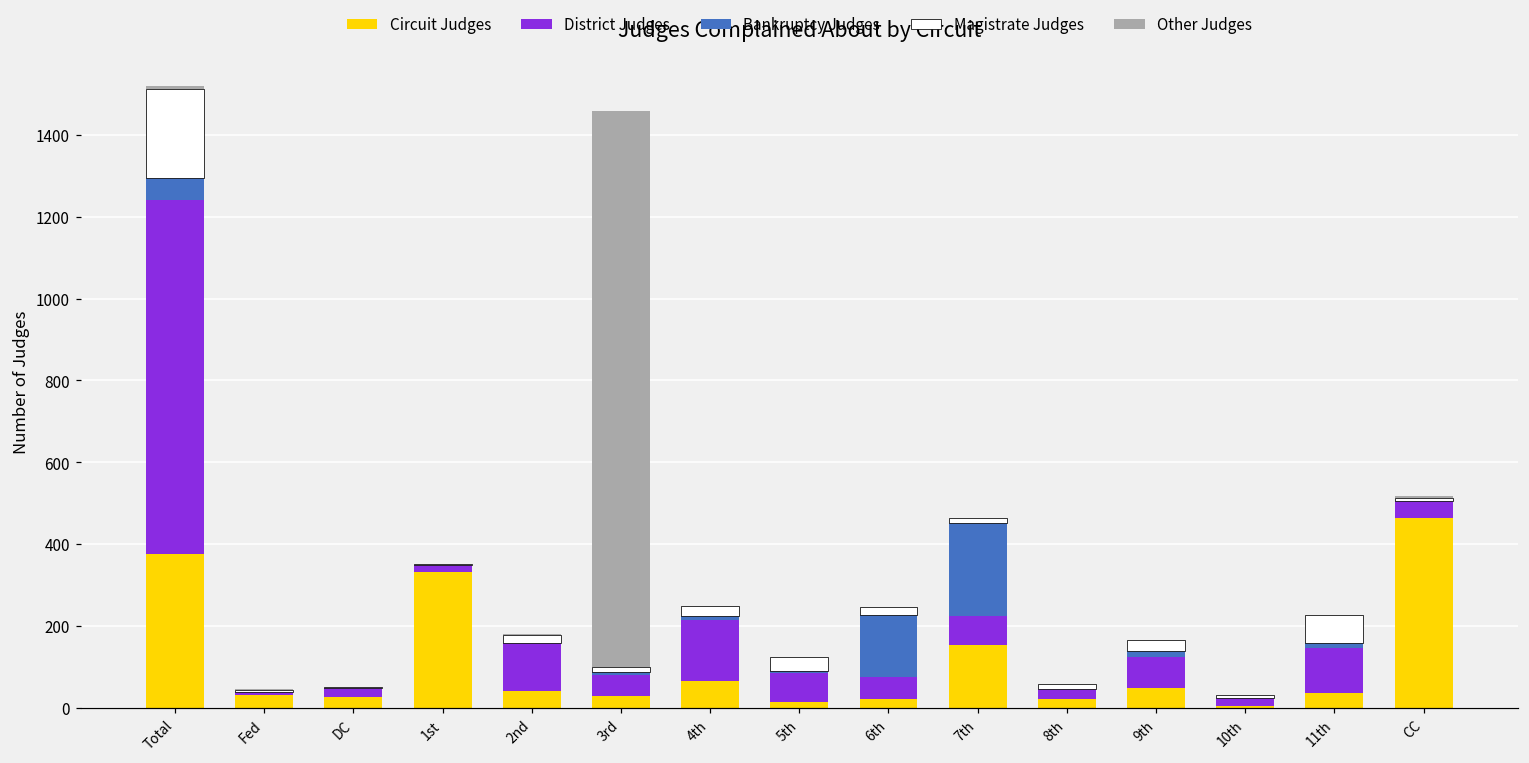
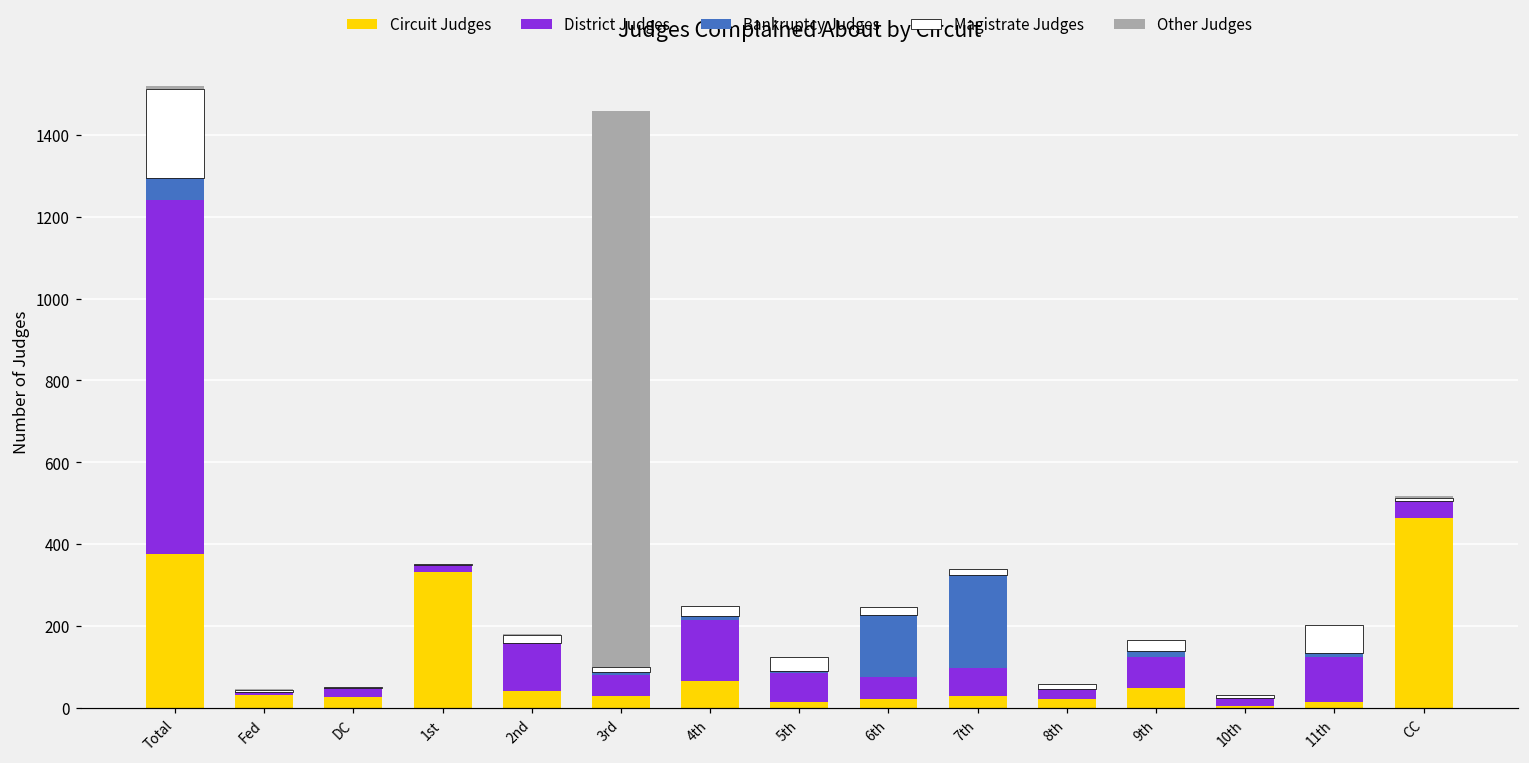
  {
    "Circuit Judges": {
      "Total": 380,
      "Fed": 30,
      "DC": 30,
      "1st": 330,
      "2nd": 40,
      "3rd": 30,
      "4th": 70,
      "5th": 10,
      "6th": 20,
-     "7th": 150,
+     "7th": 30,
      "8th": 20,
      "9th": 50,
-     "11th": 40,
+     "11th": 10,
      "CC": 460
    },
    "District Judges": {
      "Total": 870,
      "Fed": 10,
      "DC": 20,
      "1st": 20,
      "2nd": 120,
      "3rd": 50,
      "4th": 150,
      "5th": 70,
      "6th": 50,
      "7th": 70,
      "8th": 20,
      "9th": 80,
      "10th": 20,
      "11th": 110,
      "CC": 40
    },
    "Bankruptcy Judges": {
      "Total": 50,
      "Fed": 0,
      "3rd": 10,
      "4th": 10,
      "6th": 150,
      "7th": 230,
      "9th": 20,
      "10th": 0,
      "11th": 10
    },
    "Magistrate Judges": {
      "Total": 220,
      "2nd": 20,
      "3rd": 10,
      "4th": 30,
      "5th": 40,
      "6th": 20,
      "7th": 10,
      "8th": 10,
      "9th": 30,
      "10th": 10,
      "11th": 70
    },
    "Other Judges": {
      "Total": 10,
      "DC": 0,
      "1st": 0,
      "3rd": 1360,
      "4th": 0,
      "5th": 0,
      "6th": 0,
      "7th": 0,
      "8th": 0,
      "9th": 0,
      "10th": 0,
      "11th": 0
    }
  }
